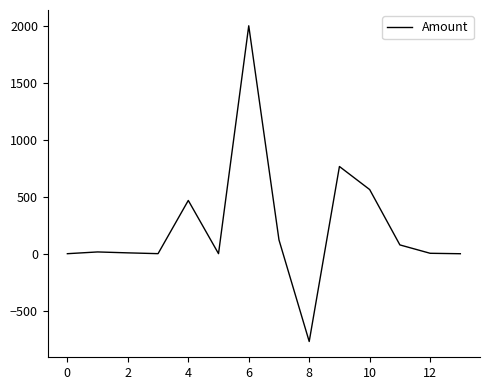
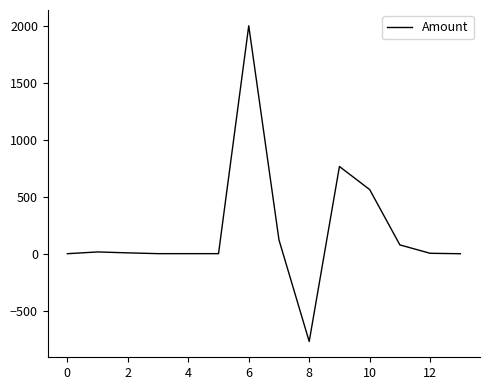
  {
    "0": 0,
    "2": 10,
-   "4": 470,
+   "4": 0,
    "6": 2000,
    "8": -770,
    "10": 560,
    "12": 10
  }
